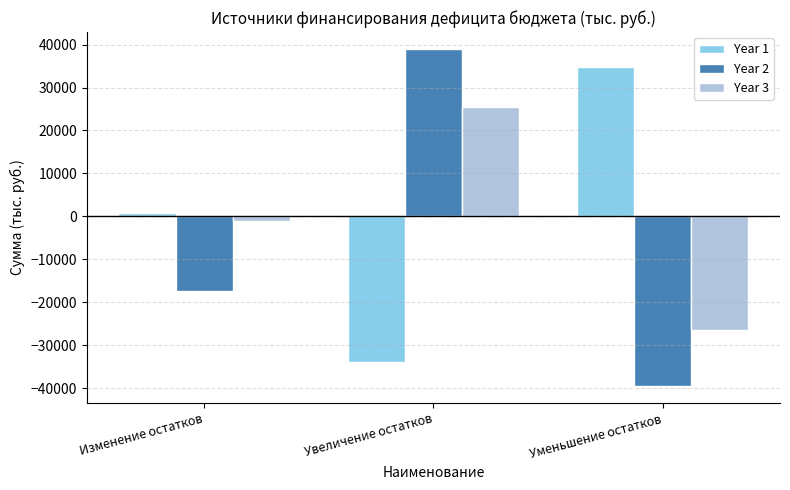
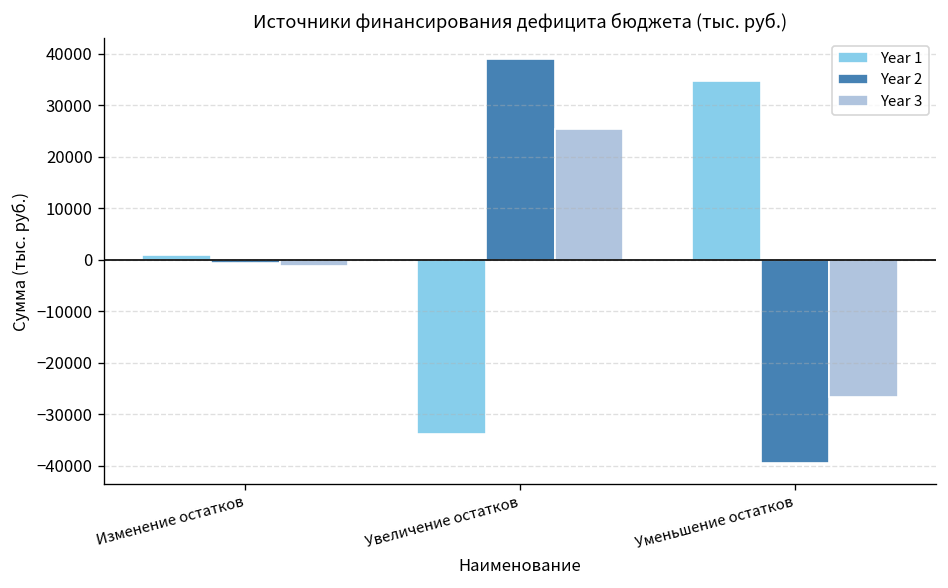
  {
    "Year 2": {
-     "Изменение остатков": -17000,
+     "Изменение остатков": -1000,
      "Увеличение остатков": 39000,
      "Уменьшение остатков": -40000
    }
  }
